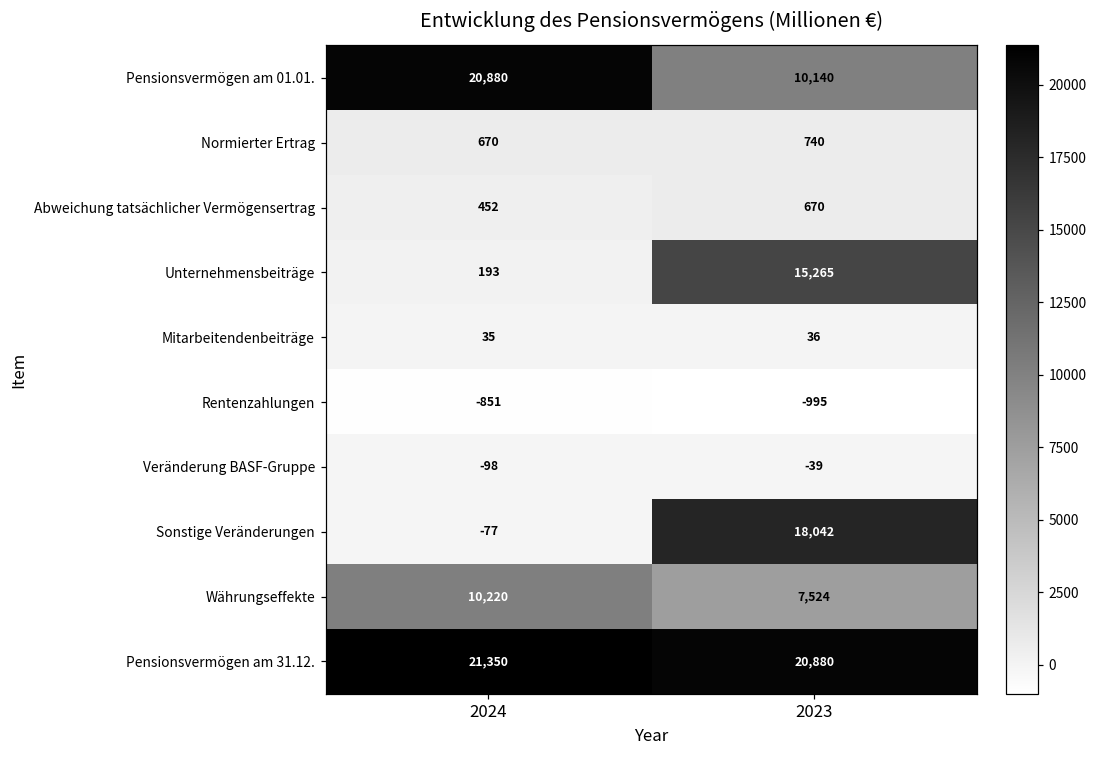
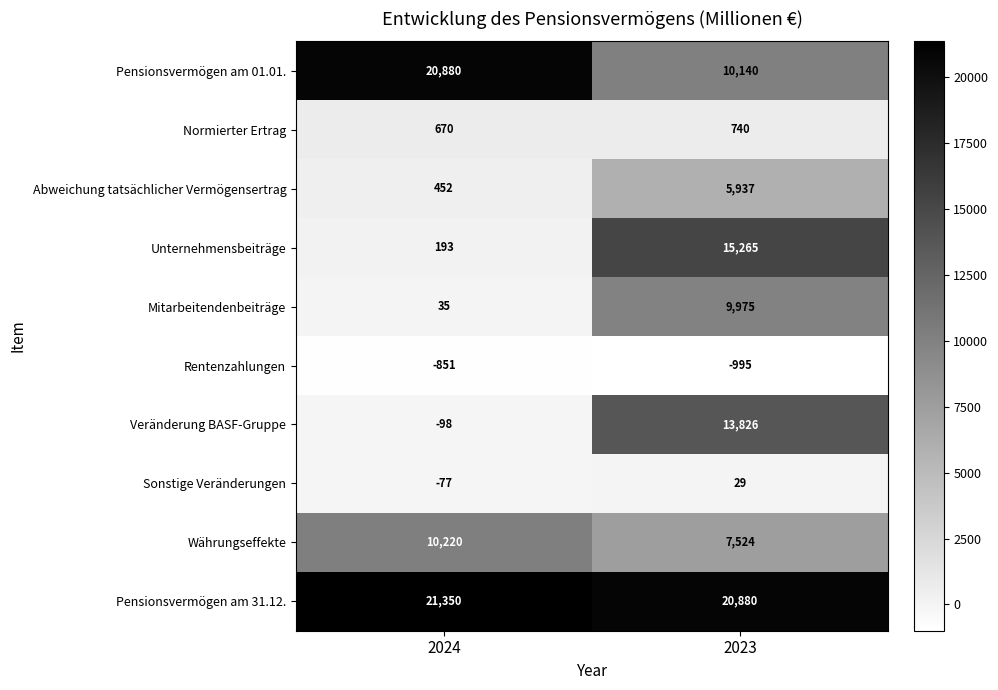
  {
    "Pensionsvermögen am 01.01.": {
      "2024": "20,880",
      "2023": "10,140"
    },
    "Normierter Ertrag": {
      "2024": "670",
      "2023": "740"
    },
    "Abweichung tatsächlicher Vermögensertrag": {
      "2024": "452",
-     "2023": "670"
+     "2023": "5,937"
    },
    "Unternehmensbeiträge": {
      "2024": "193",
      "2023": "15,265"
    },
    "Mitarbeitendenbeiträge": {
      "2024": "35",
-     "2023": "36"
+     "2023": "9,975"
    },
    "Rentenzahlungen": {
      "2024": "-851",
      "2023": "-995"
    },
    "Veränderung BASF-Gruppe": {
      "2024": "-98",
-     "2023": "-39"
+     "2023": "13,826"
    },
    "Sonstige Veränderungen": {
      "2024": "-77",
-     "2023": "18,042"
+     "2023": "29"
    },
    "Währungseffekte": {
      "2024": "10,220",
      "2023": "7,524"
    },
    "Pensionsvermögen am 31.12.": {
      "2024": "21,350",
      "2023": "20,880"
    }
  }
